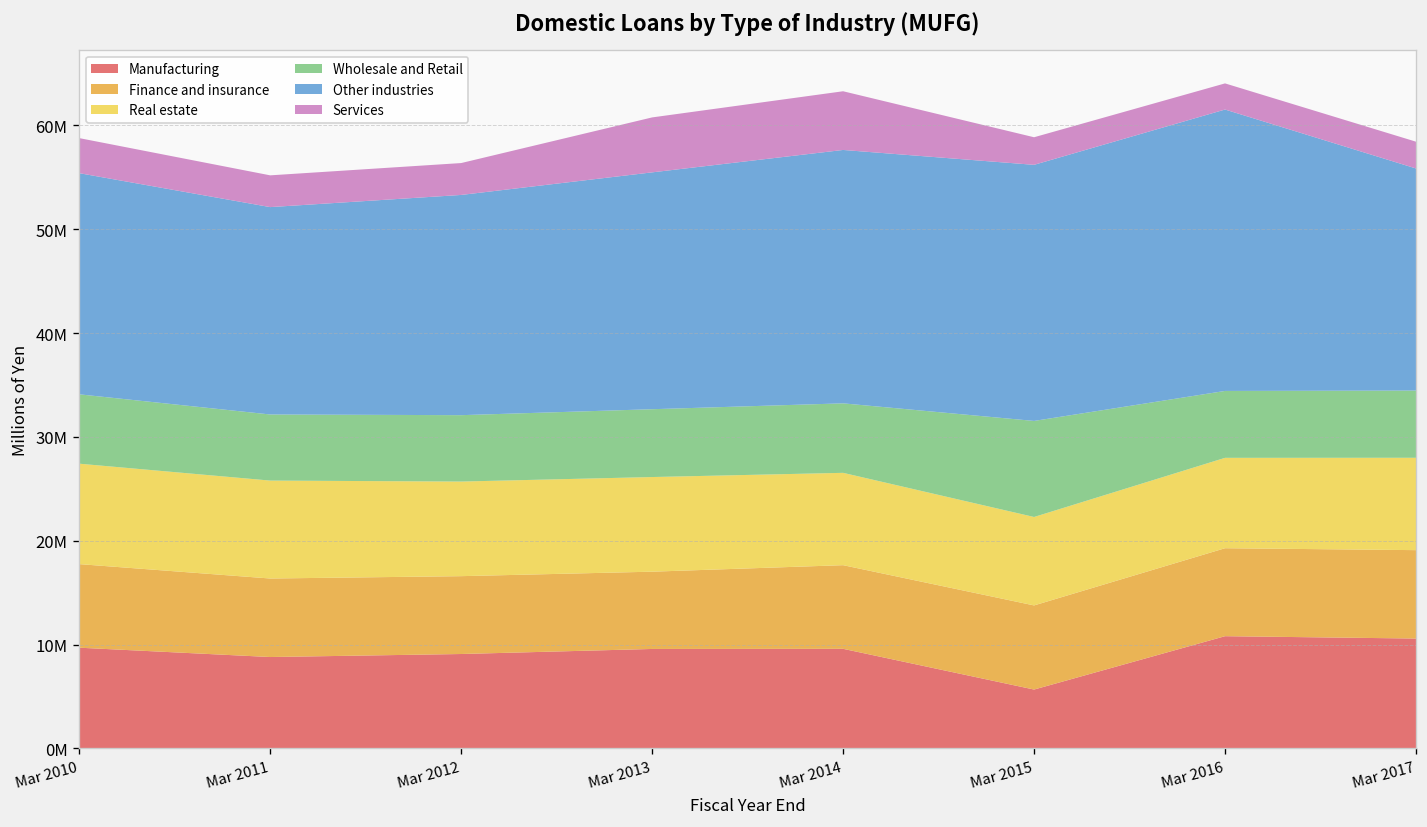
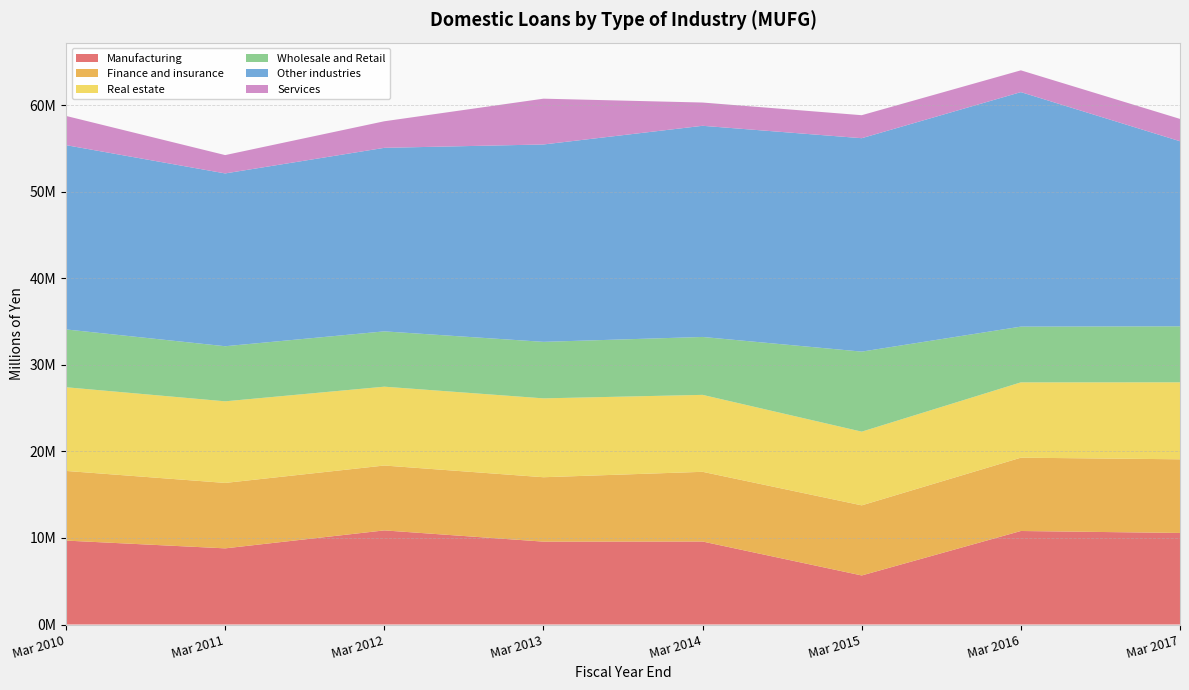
  {
    "Manufacturing": {
      "Mar 2010": 10000000,
      "Mar 2011": 9000000,
-     "Mar 2012": 9000000,
+     "Mar 2012": 11000000,
      "Mar 2013": 10000000,
      "Mar 2014": 10000000,
      "Mar 2015": 6000000,
      "Mar 2016": 11000000,
      "Mar 2017": 11000000
    },
    "Wholesale and Retail": {
      "Mar 2010": 7000000,
      "Mar 2011": 6000000,
      "Mar 2012": 6000000,
      "Mar 2013": 7000000,
      "Mar 2014": 7000000,
      "Mar 2015": 9000000,
      "Mar 2016": 6000000,
      "Mar 2017": 6000000
    },
    "Other industries": {
      "Mar 2010": 21000000,
      "Mar 2011": 20000000,
      "Mar 2012": 21000000,
      "Mar 2013": 23000000,
      "Mar 2014": 24000000,
      "Mar 2015": 25000000,
      "Mar 2016": 27000000,
      "Mar 2017": 21000000
    },
    "Services": {
      "Mar 2010": 3000000,
-     "Mar 2011": 3000000,
+     "Mar 2011": 2000000,
      "Mar 2012": 3000000,
      "Mar 2013": 5000000,
-     "Mar 2014": 6000000,
+     "Mar 2014": 3000000,
      "Mar 2015": 3000000,
      "Mar 2016": 3000000,
      "Mar 2017": 3000000
    }
  }
